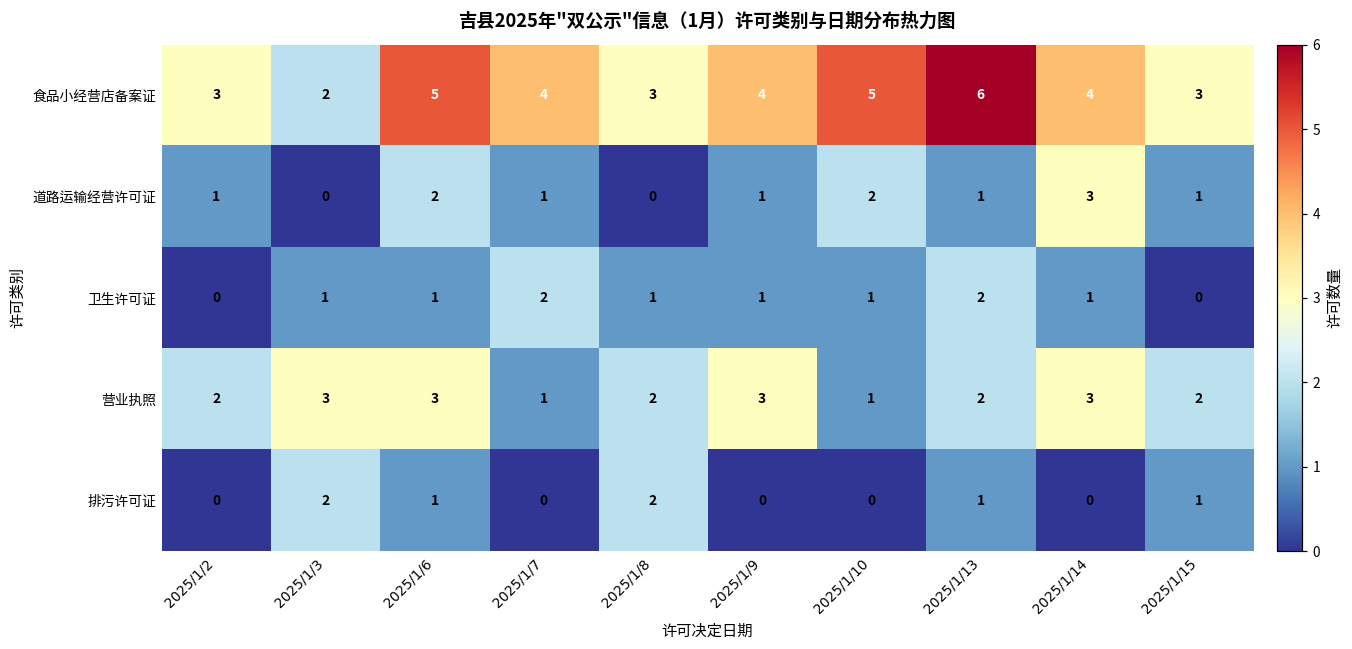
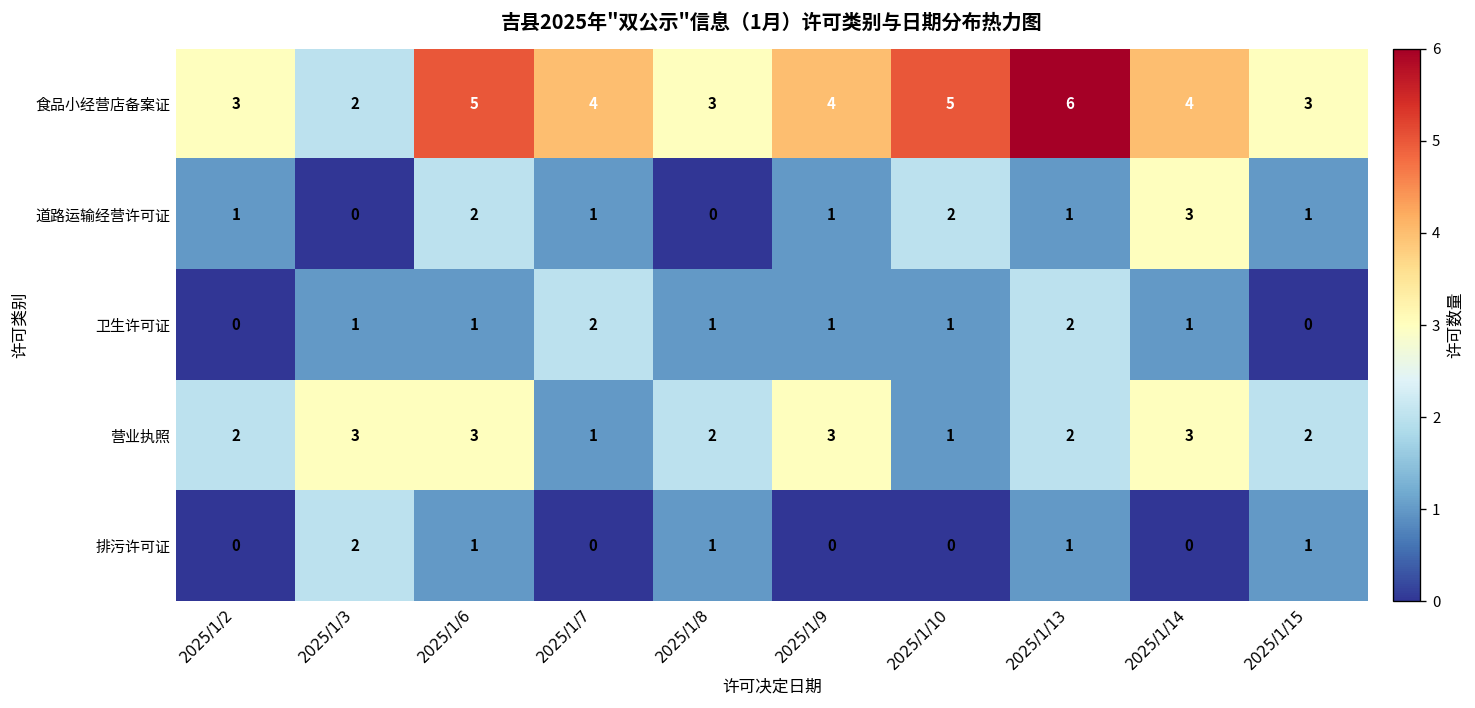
  {
    "食品小经营店备案证": {
      "2025/1/2": 3,
      "2025/1/3": 2,
      "2025/1/6": 5,
      "2025/1/7": 4,
      "2025/1/8": 3,
      "2025/1/9": 4,
      "2025/1/10": 5,
      "2025/1/13": 6,
      "2025/1/14": 4,
      "2025/1/15": 3
    },
    "道路运输经营许可证": {
      "2025/1/2": 1,
      "2025/1/3": 0,
      "2025/1/6": 2,
      "2025/1/7": 1,
      "2025/1/8": 0,
      "2025/1/9": 1,
      "2025/1/10": 2,
      "2025/1/13": 1,
      "2025/1/14": 3,
      "2025/1/15": 1
    },
    "卫生许可证": {
      "2025/1/2": 0,
      "2025/1/3": 1,
      "2025/1/6": 1,
      "2025/1/7": 2,
      "2025/1/8": 1,
      "2025/1/9": 1,
      "2025/1/10": 1,
      "2025/1/13": 2,
      "2025/1/14": 1,
      "2025/1/15": 0
    },
    "营业执照": {
      "2025/1/2": 2,
      "2025/1/3": 3,
      "2025/1/6": 3,
      "2025/1/7": 1,
      "2025/1/8": 2,
      "2025/1/9": 3,
      "2025/1/10": 1,
      "2025/1/13": 2,
      "2025/1/14": 3,
      "2025/1/15": 2
    },
    "排污许可证": {
      "2025/1/2": 0,
      "2025/1/3": 2,
      "2025/1/6": 1,
      "2025/1/7": 0,
-     "2025/1/8": 2,
+     "2025/1/8": 1,
      "2025/1/9": 0,
      "2025/1/10": 0,
      "2025/1/13": 1,
      "2025/1/14": 0,
      "2025/1/15": 1
    }
  }
